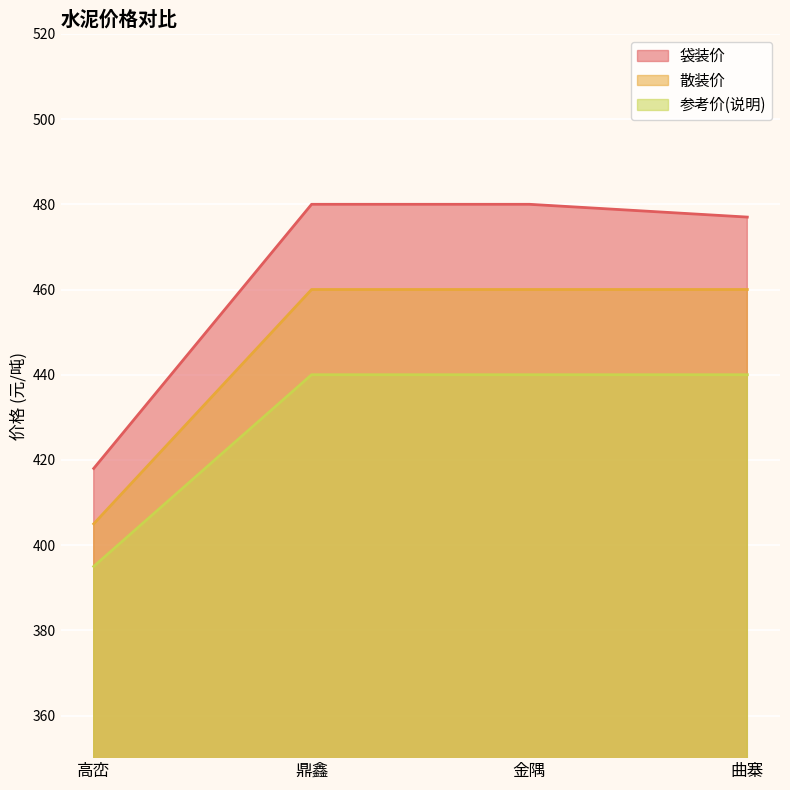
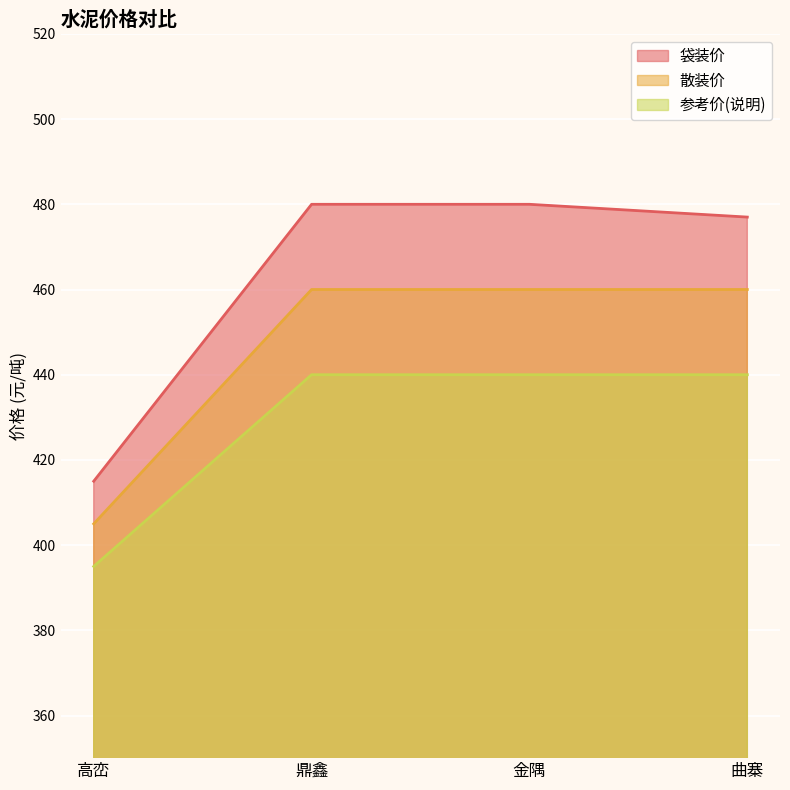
  {
    "袋装价": {
-     "高峦": 418,
+     "高峦": 415,
      "鼎鑫": 480,
      "金隅": 480,
      "曲寨": 477
    }
  }
